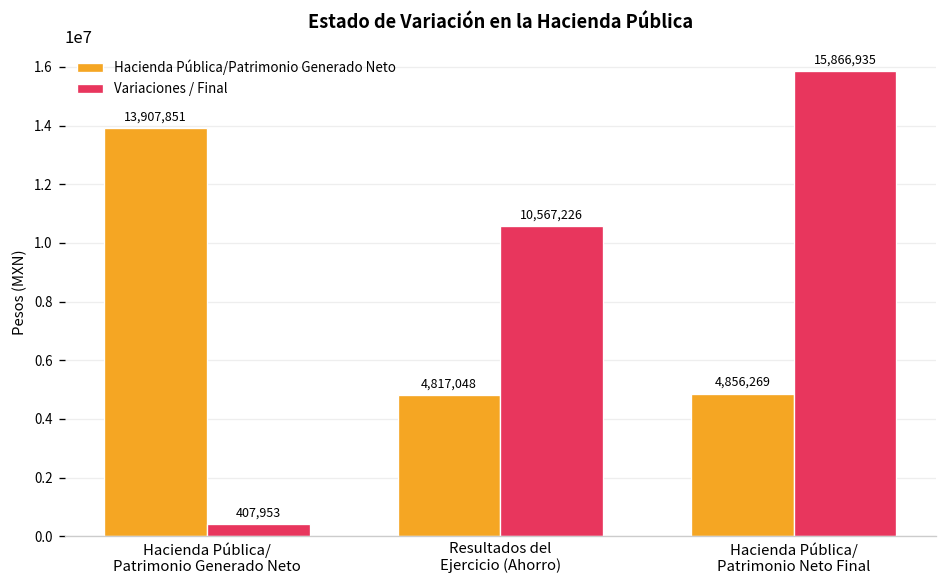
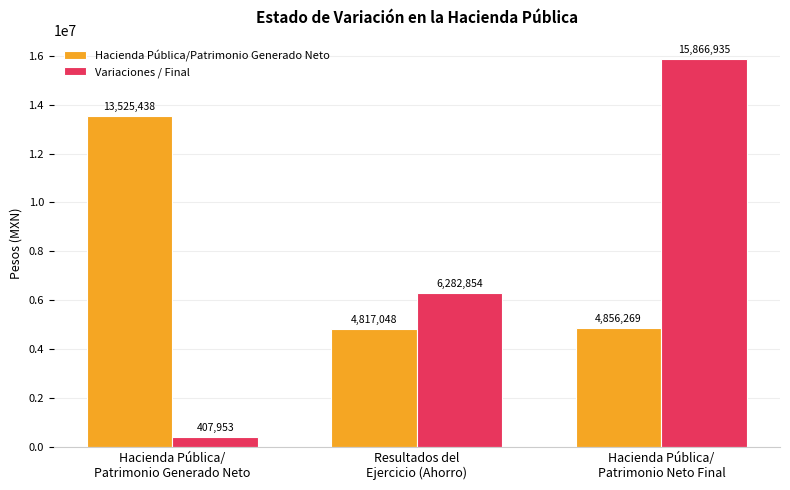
  {
    "Hacienda Pública/Patrimonio Generado Neto": {
-     "Hacienda Pública/ Patrimonio Generado Neto": "13,907,851",
+     "Hacienda Pública/ Patrimonio Generado Neto": "13,525,438",
      "Resultados del Ejercicio (Ahorro)": "4,817,048",
      "Hacienda Pública/ Patrimonio Neto Final": "4,856,269"
    },
    "Variaciones / Final": {
      "Hacienda Pública/ Patrimonio Generado Neto": "407,953",
-     "Resultados del Ejercicio (Ahorro)": "10,567,226",
+     "Resultados del Ejercicio (Ahorro)": "6,282,854",
      "Hacienda Pública/ Patrimonio Neto Final": "15,866,935"
    }
  }
